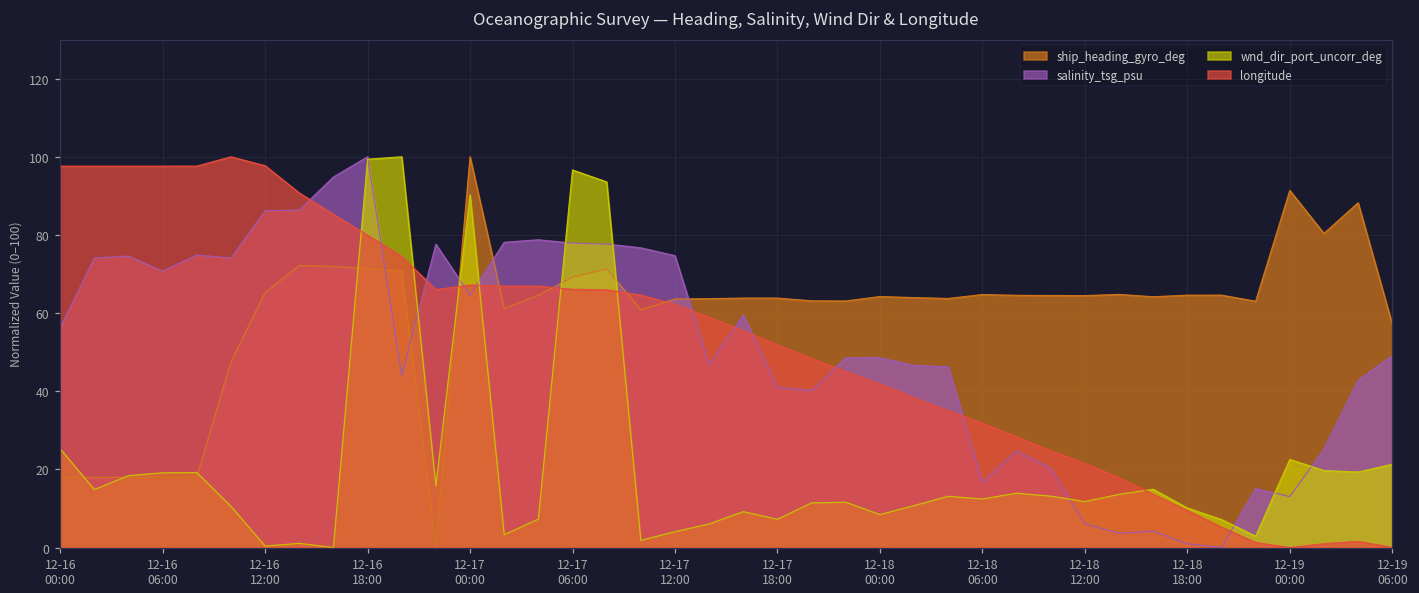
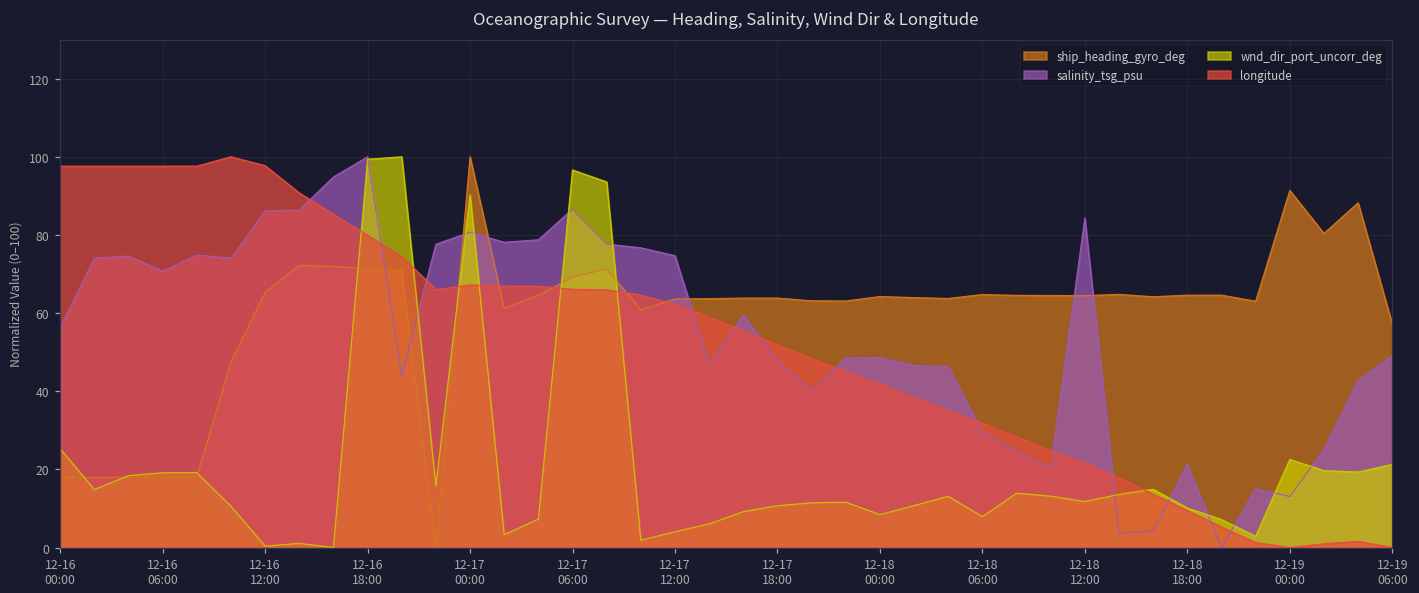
  {
    "salinity_tsg_psu": {
      "12-16 00:00": 56,
      "12-16 06:00": 71,
      "12-16 12:00": 86,
-     "12-17 00:00": 65,
-     "12-17 06:00": 78,
+     "12-17 00:00": 81,
+     "12-17 06:00": 87,
      "12-17 12:00": 75,
-     "12-17 18:00": 41,
+     "12-17 18:00": 48,
      "12-18 00:00": 49,
-     "12-18 06:00": 17,
-     "12-18 12:00": 6,
-     "12-18 18:00": 1,
+     "12-18 06:00": 29,
+     "12-18 12:00": 84,
+     "12-18 18:00": 21,
      "12-19 00:00": 13,
      "12-19 06:00": 49
    },
    "wnd_dir_port_uncorr_deg": {
      "12-16 00:00": 25,
      "12-16 06:00": 19,
      "12-16 12:00": 0,
      "12-17 00:00": 90,
      "12-17 06:00": 97,
      "12-17 12:00": 4,
-     "12-17 18:00": 7,
+     "12-17 18:00": 11,
      "12-18 00:00": 8,
-     "12-18 06:00": 12,
+     "12-18 06:00": 8,
      "12-18 12:00": 12,
      "12-19 00:00": 23,
      "12-19 06:00": 21
    }
  }
